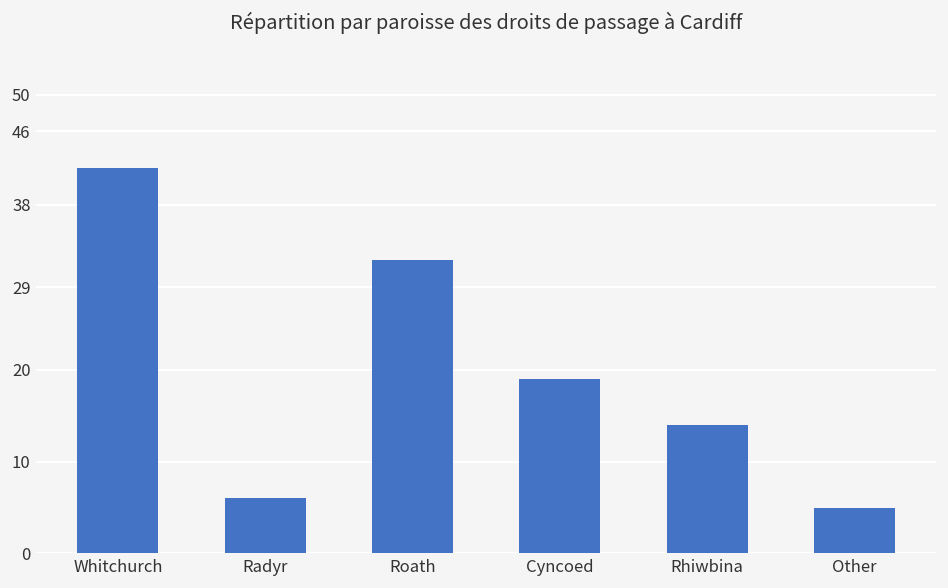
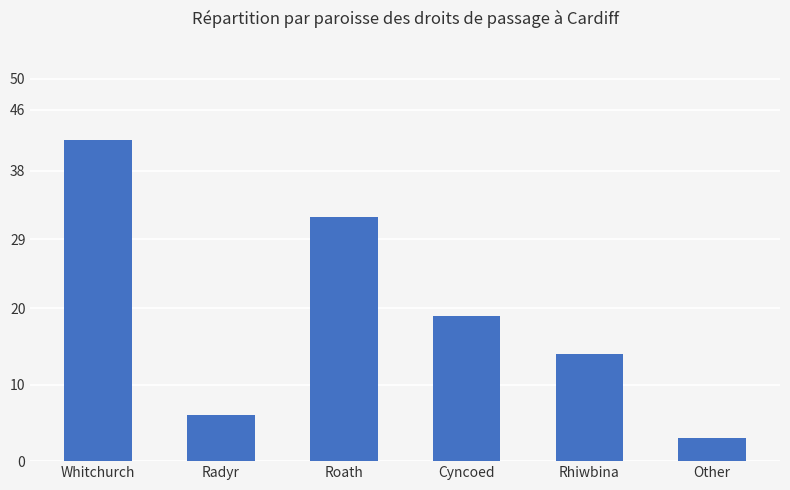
  {
    "Whitchurch": 42,
    "Radyr": 6,
    "Roath": 32,
    "Cyncoed": 19,
    "Rhiwbina": 14,
-   "Other": 5
+   "Other": 3
  }
